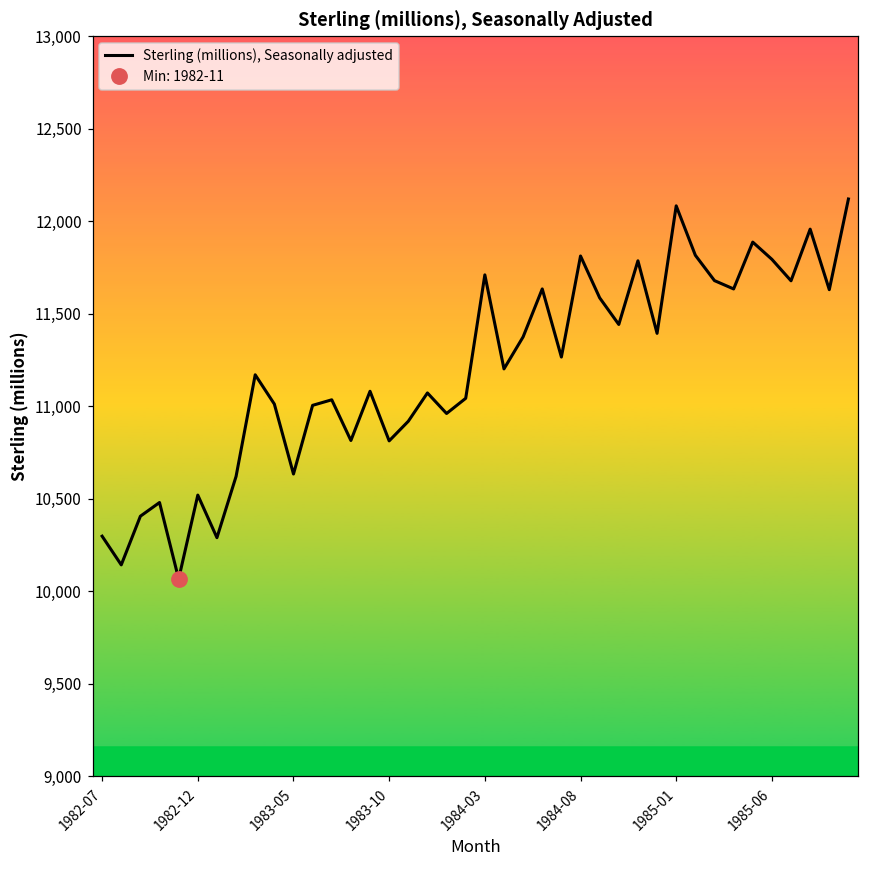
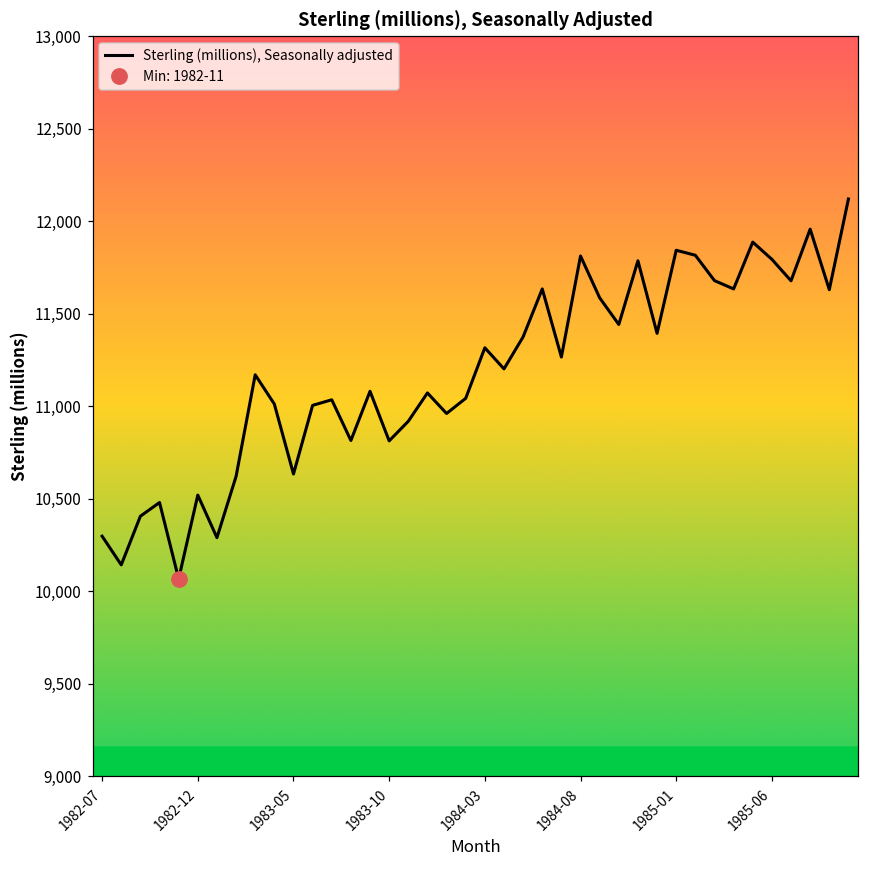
  {
    "Sterling (millions), Seasonally adjusted": {
      "1982-07": "10,300",
      "1982-12": "10,520",
      "1983-05": "10,630",
      "1983-10": "10,810",
-     "1984-03": "11,710",
+     "1984-03": "11,320",
      "1984-08": "11,810",
-     "1985-01": "12,080",
+     "1985-01": "11,840",
      "1985-06": "11,790"
    }
  }
